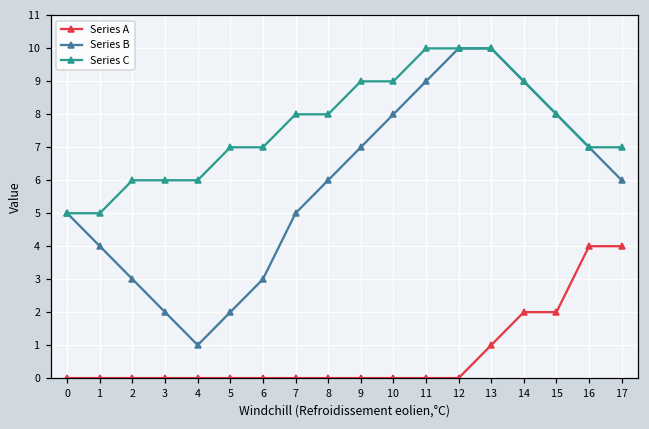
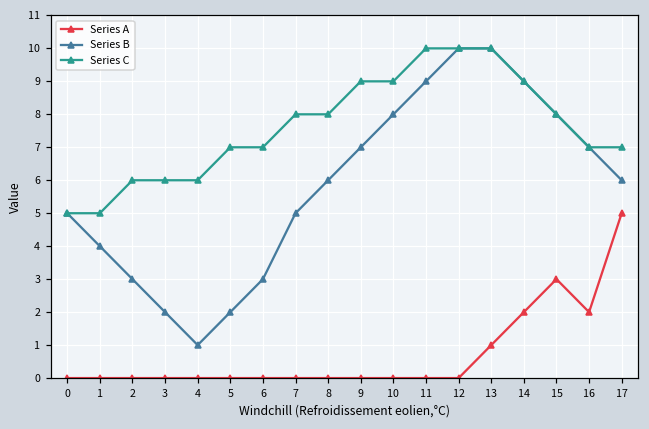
  {
    "Series A": {
      "0": 0,
      "1": 0,
      "2": 0,
      "3": 0,
      "4": 0,
      "5": 0,
      "6": 0,
      "7": 0,
      "8": 0,
      "9": 0,
      "10": 0,
      "11": 0,
      "12": 0,
      "13": 1,
      "14": 2,
-     "15": 2,
-     "16": 4,
-     "17": 4
+     "15": 3,
+     "16": 2,
+     "17": 5
    }
  }
